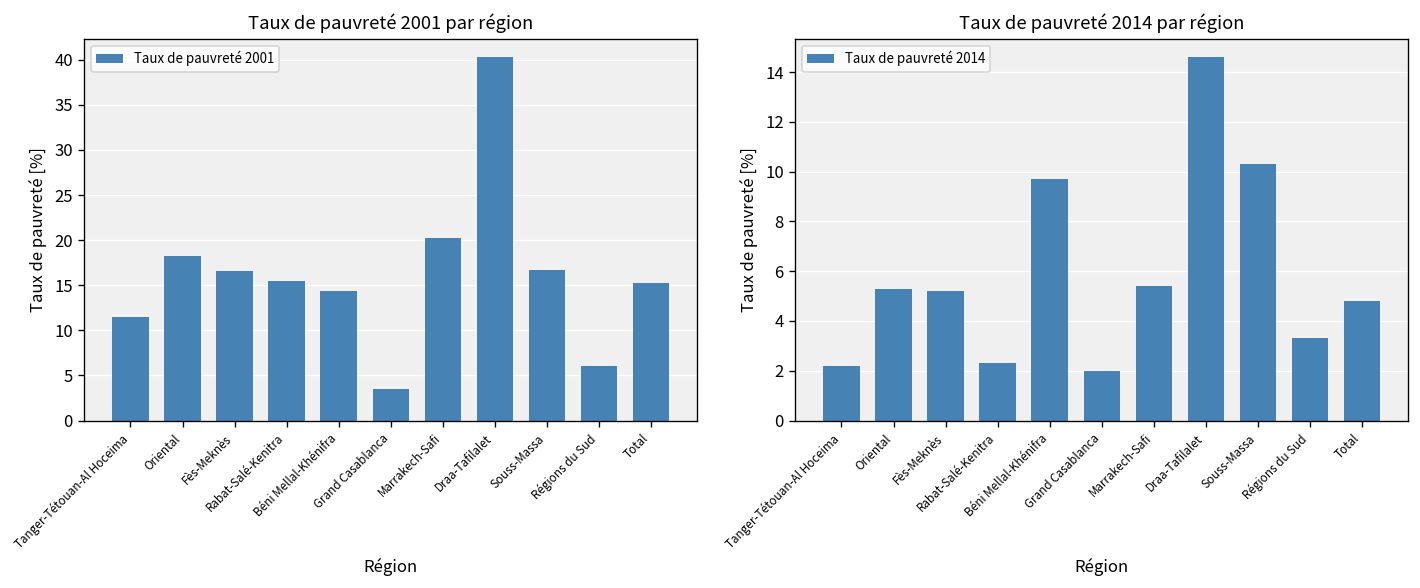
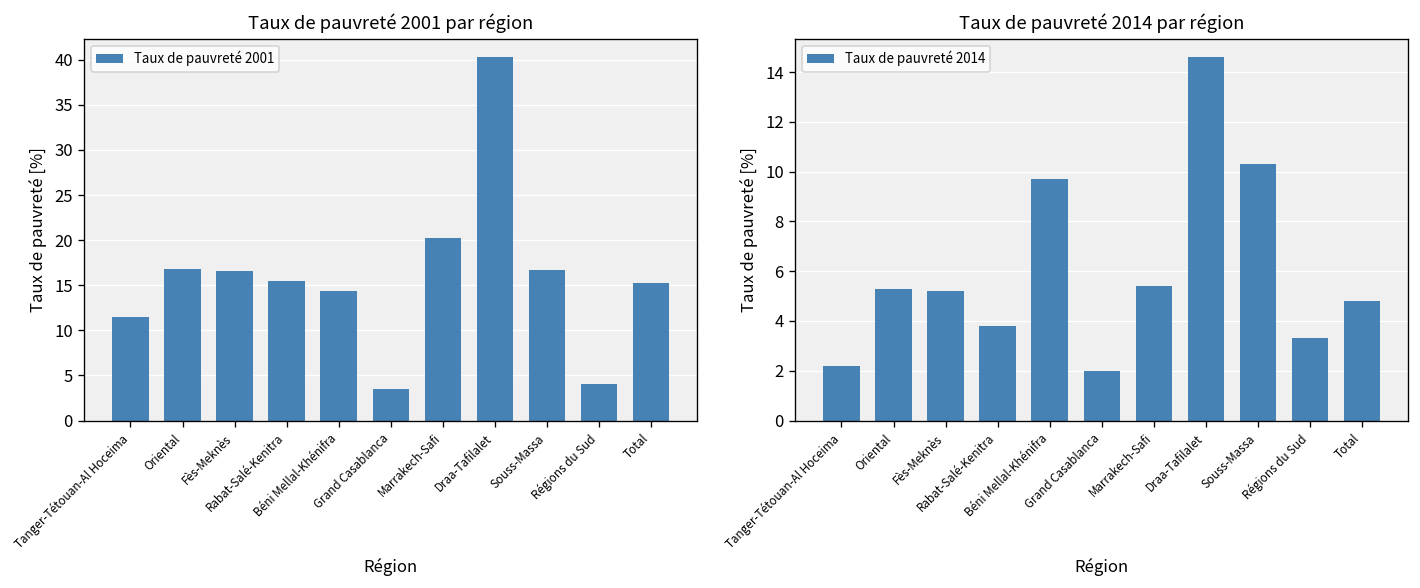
  {
    "Taux de pauvreté 2001 par région": {
      "Tanger-Tétouan-Al Hoceima": 12,
-     "Oriental": 18,
+     "Oriental": 17,
      "Fès-Meknès": 17,
      "Rabat-Salé-Kenitra": 16,
      "Béni Mellal-Khénifra": 14,
      "Grand Casablanca": 4,
      "Marrakech-Safi": 20,
      "Draa-Tafilalet": 40,
      "Souss-Massa": 17,
-     "Régions du Sud": 6,
+     "Régions du Sud": 4,
      "Total": 15
    },
    "Taux de pauvreté 2014 par région": {
      "Tanger-Tétouan-Al Hoceima": 2.2,
      "Oriental": 5.3,
      "Fès-Meknès": 5.2,
-     "Rabat-Salé-Kenitra": 2.3,
+     "Rabat-Salé-Kenitra": 3.8,
      "Béni Mellal-Khénifra": 9.7,
      "Grand Casablanca": 2.0,
      "Marrakech-Safi": 5.4,
      "Draa-Tafilalet": 14.6,
      "Souss-Massa": 10.3,
      "Régions du Sud": 3.3,
      "Total": 4.8
    }
  }
